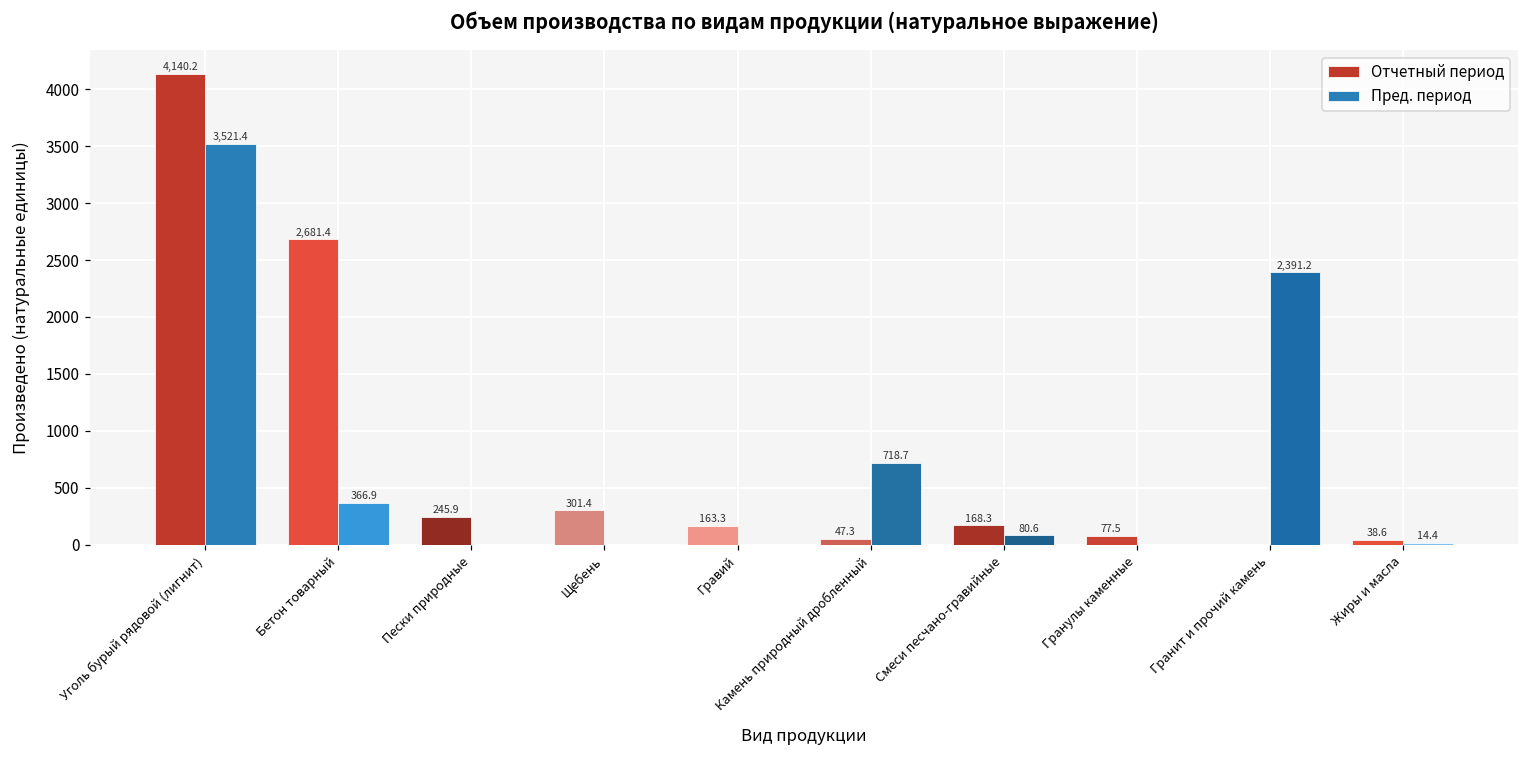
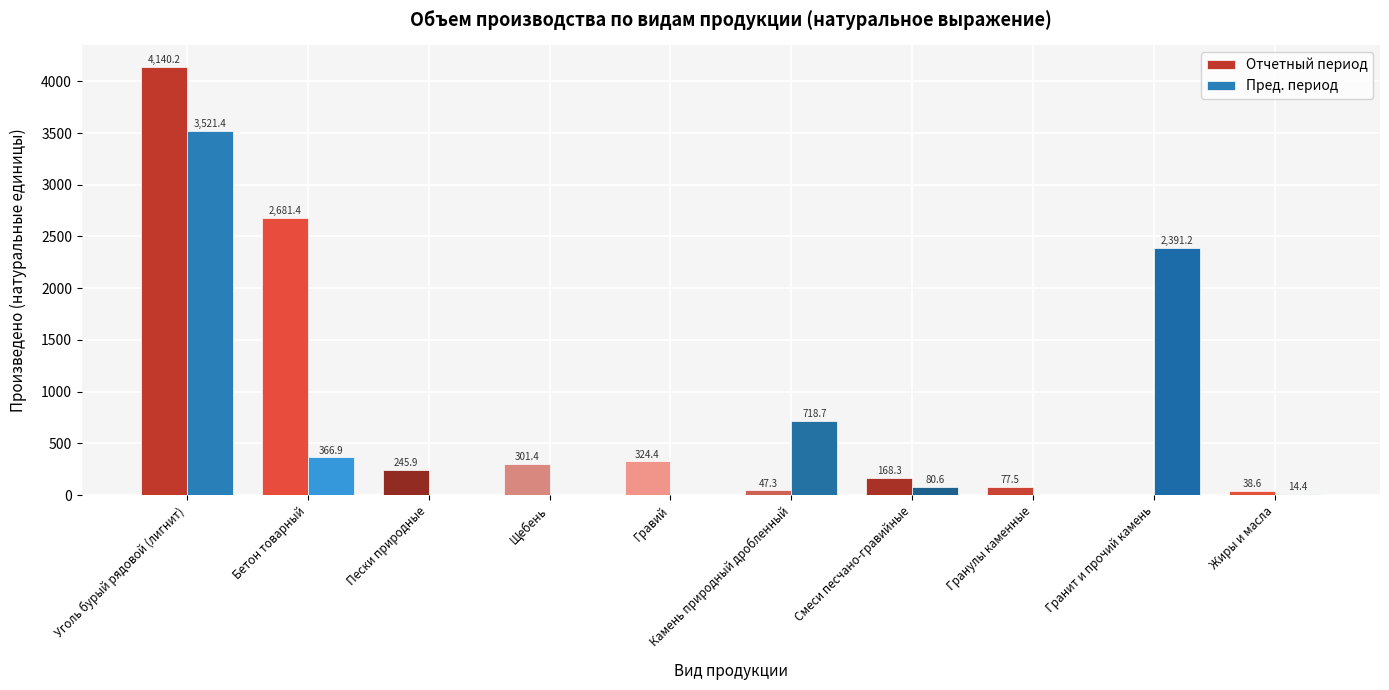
  {
    "Отчетный период": {
      "Уголь бурый рядовой (лигнит)": "4,140.2",
      "Бетон товарный": "2,681.4",
      "Пески природные": "245.9",
      "Щебень": "301.4",
-     "Гравий": "163.3",
+     "Гравий": "324.4",
      "Камень природный дробленный": "47.3",
      "Смеси песчано-гравийные": "168.3",
      "Гранулы каменные": "77.5",
      "Жиры и масла": "38.6"
    },
    "Пред. период": {
      "Уголь бурый рядовой (лигнит)": "3,521.4",
      "Бетон товарный": "366.9",
      "Камень природный дробленный": "718.7",
      "Смеси песчано-гравийные": "80.6",
      "Гранит и прочий камень": "2,391.2",
      "Жиры и масла": "14.4"
    }
  }
